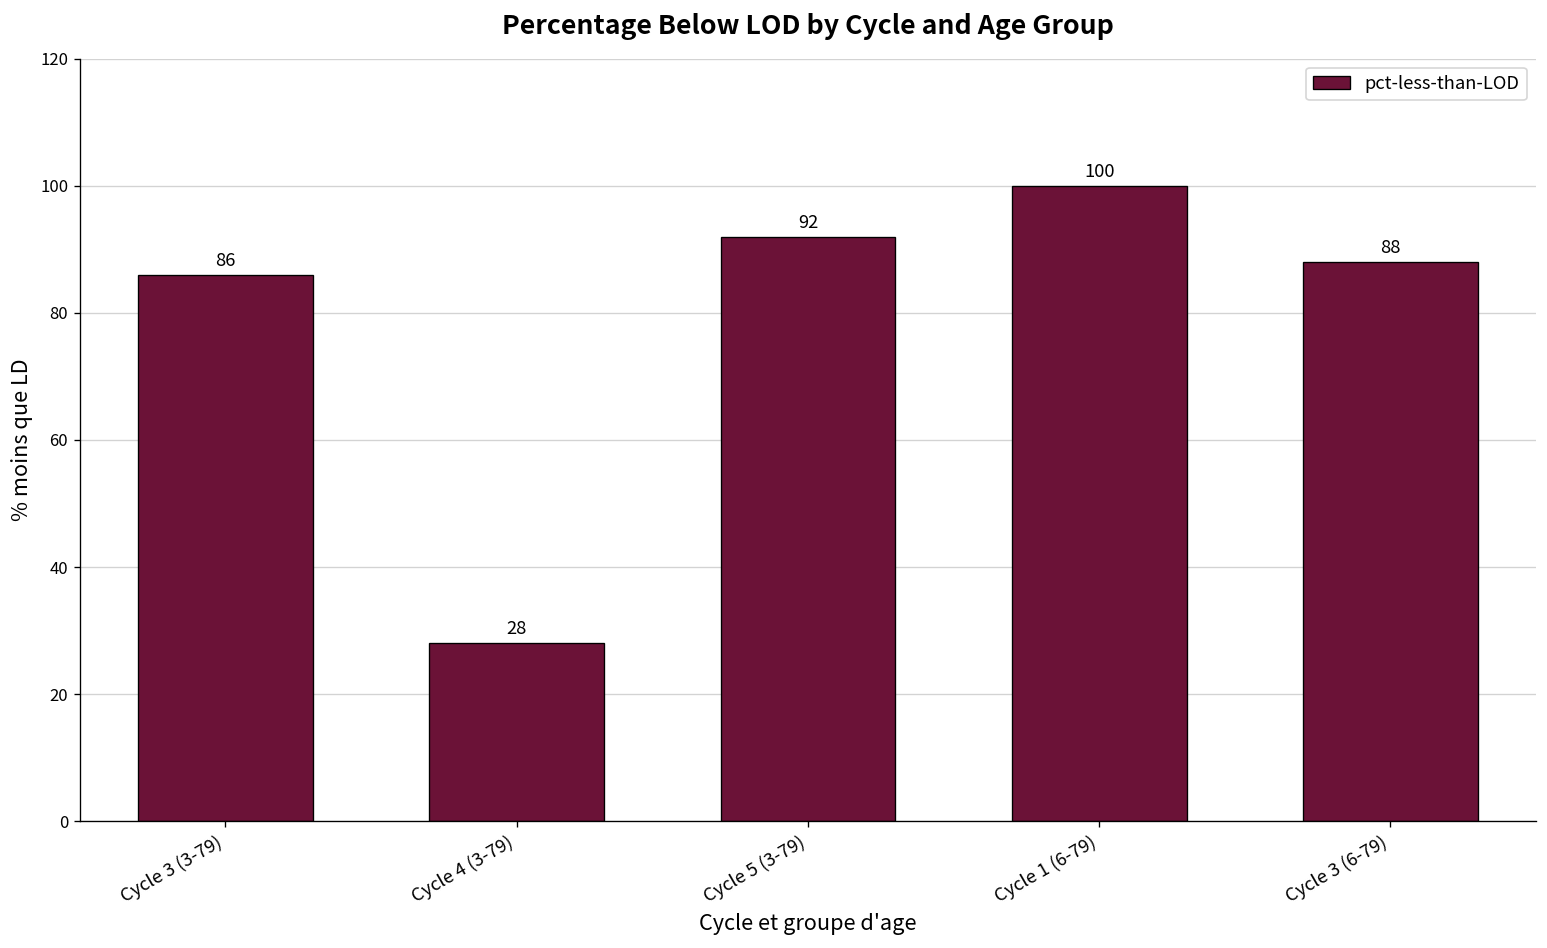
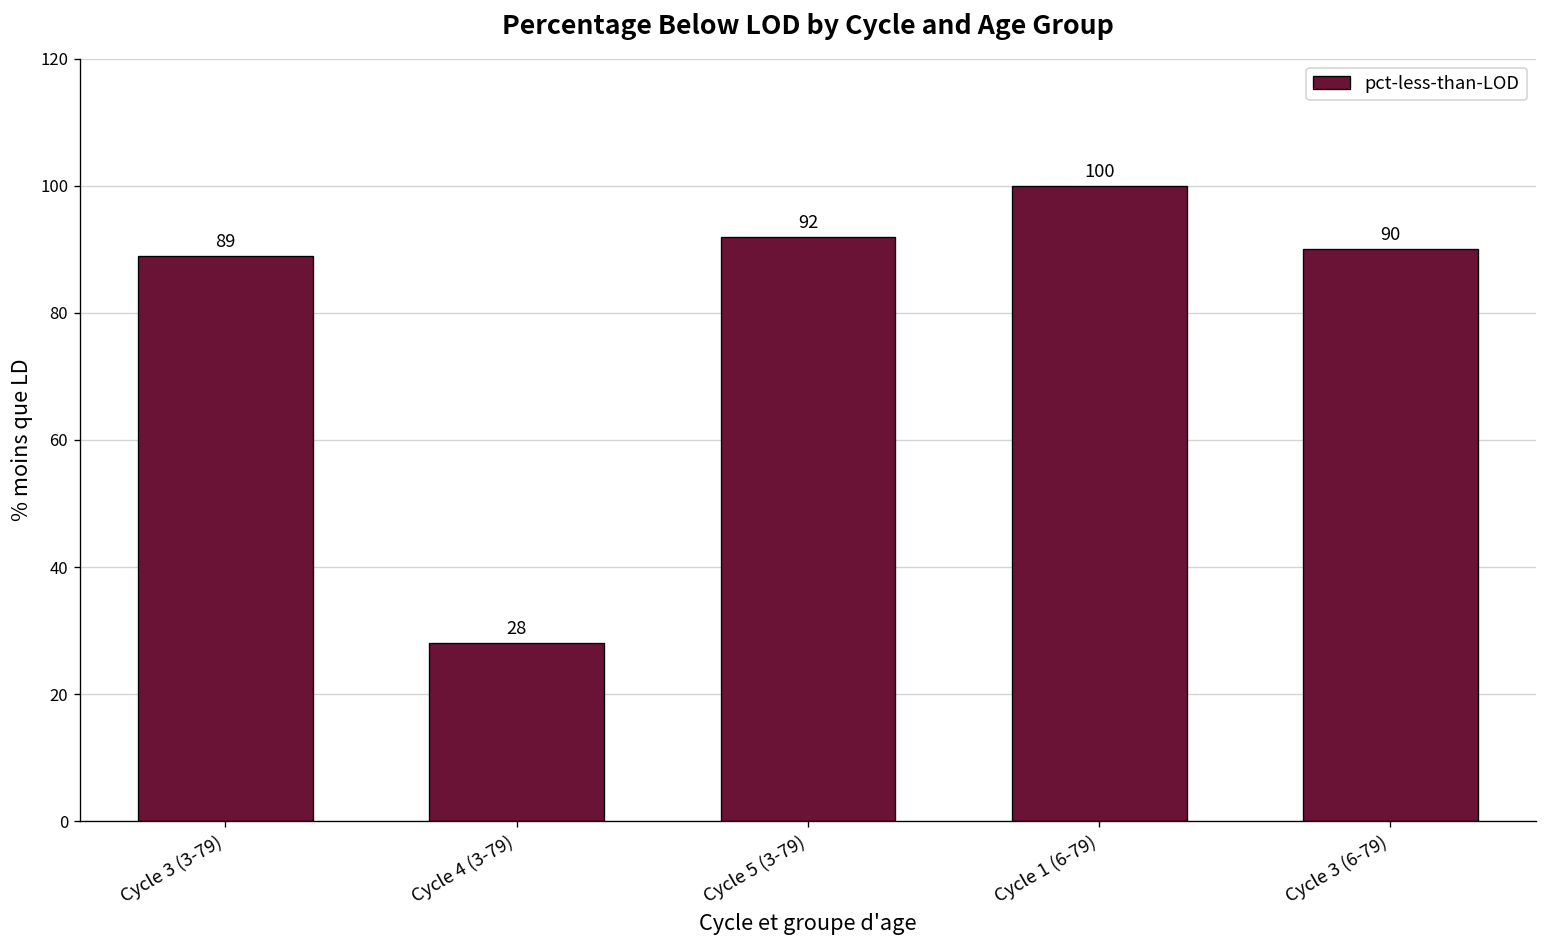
  {
-   "Cycle 3 (3-79)": 86,
+   "Cycle 3 (3-79)": 89,
    "Cycle 4 (3-79)": 28,
    "Cycle 5 (3-79)": 92,
    "Cycle 1 (6-79)": 100,
-   "Cycle 3 (6-79)": 88
+   "Cycle 3 (6-79)": 90
  }
